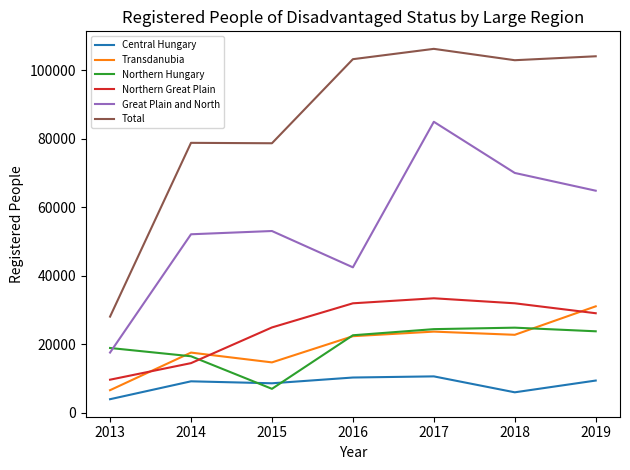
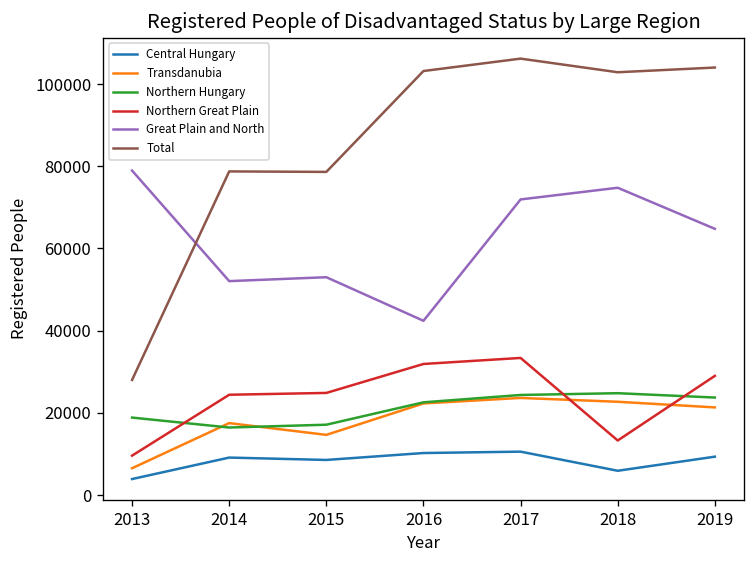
  {
    "Central Hungary": {
      "2013": 4000,
      "2014": 9000,
      "2015": 9000,
      "2016": 10000,
      "2017": 11000,
      "2018": 6000,
      "2019": 9000
    },
    "Transdanubia": {
      "2013": 7000,
      "2014": 18000,
      "2015": 15000,
      "2018": 23000,
-     "2019": 31000
+     "2019": 21000
    },
    "Northern Hungary": {
      "2013": 19000,
      "2014": 16000,
-     "2015": 7000,
+     "2015": 17000,
      "2018": 25000,
      "2019": 24000
    },
    "Northern Great Plain": {
      "2013": 10000,
-     "2014": 14000,
+     "2014": 24000,
      "2015": 25000,
      "2016": 32000,
      "2017": 33000,
-     "2018": 32000,
+     "2018": 13000,
      "2019": 29000
    },
    "Great Plain and North": {
-     "2013": 18000,
+     "2013": 79000,
      "2014": 52000,
      "2015": 53000,
      "2016": 42000,
-     "2017": 85000,
-     "2018": 70000,
+     "2017": 72000,
+     "2018": 75000,
      "2019": 65000
    },
    "Total": {
      "2013": 28000,
      "2014": 79000,
      "2015": 79000,
      "2016": 103000,
      "2017": 106000,
      "2018": 103000,
      "2019": 104000
    }
  }
